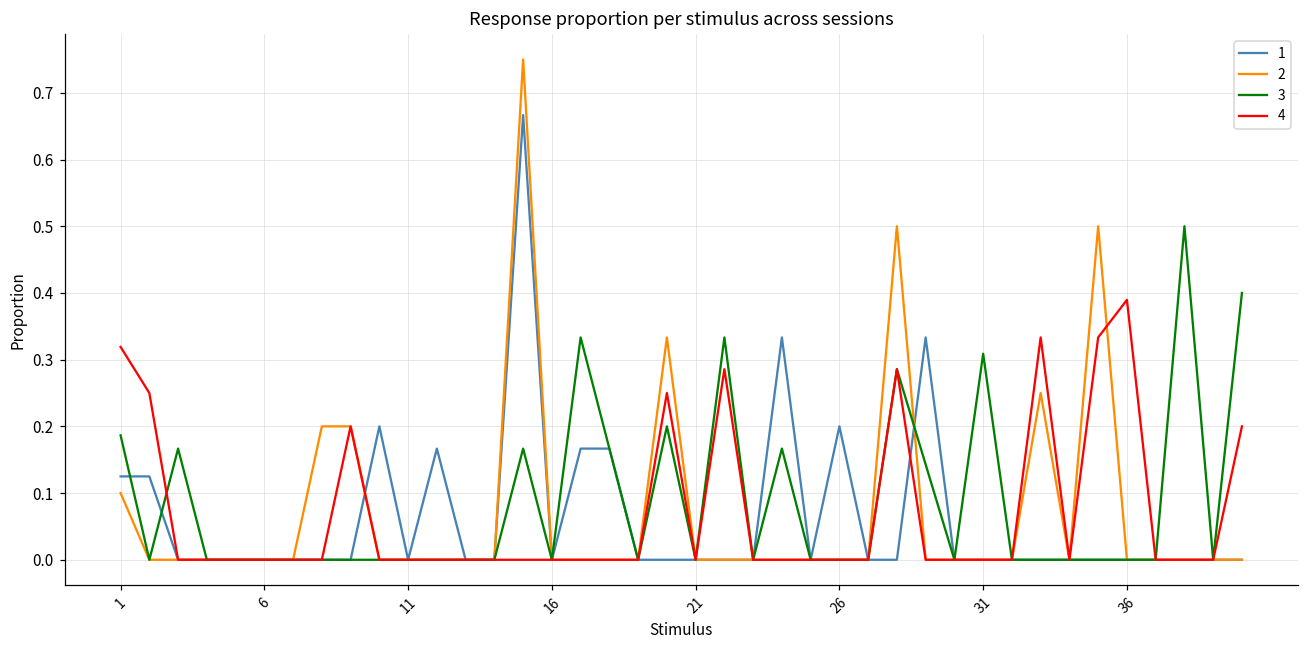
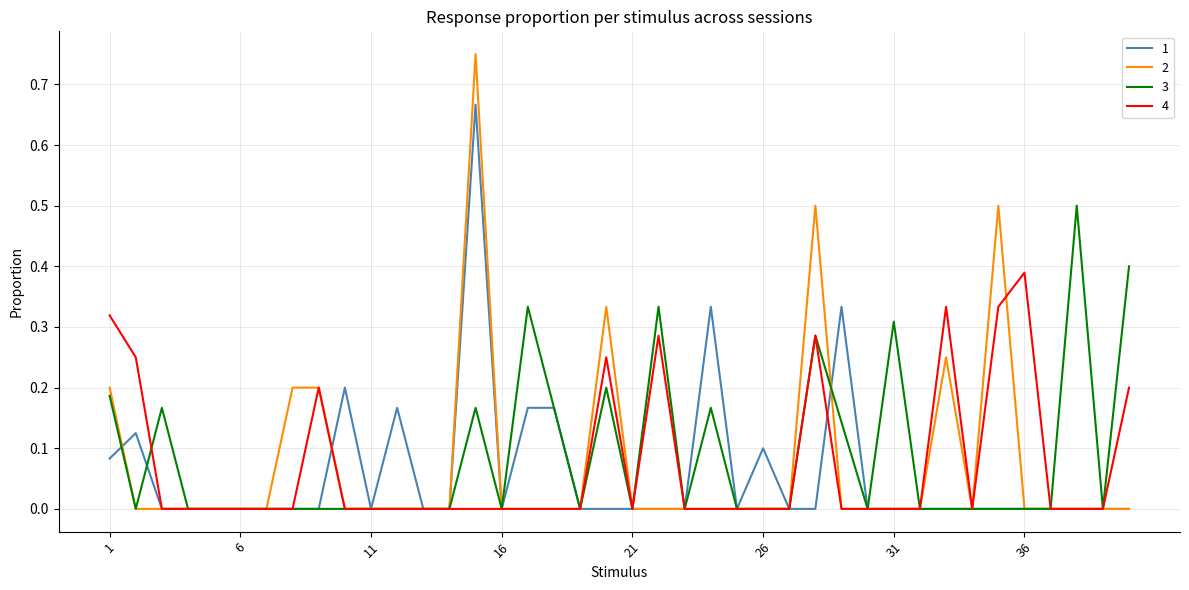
  {
    "1": {
-     "1": 0.13,
-     "26": 0.2
+     "1": 0.08,
+     "26": 0.1
    },
    "2": {
-     "1": 0.1
+     "1": 0.2
    },
    "3": {
      "1": 0.19,
      "31": 0.31
    },
    "4": {
      "1": 0.32,
      "36": 0.39
    }
  }
